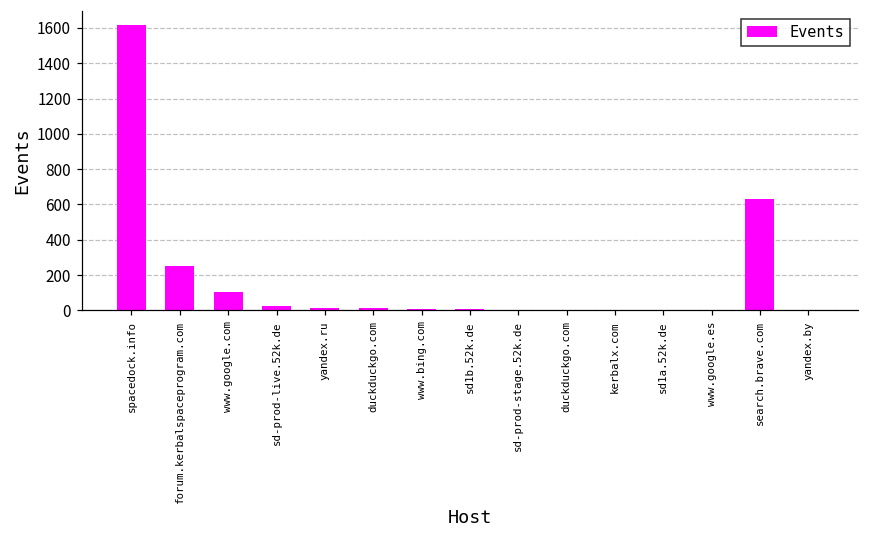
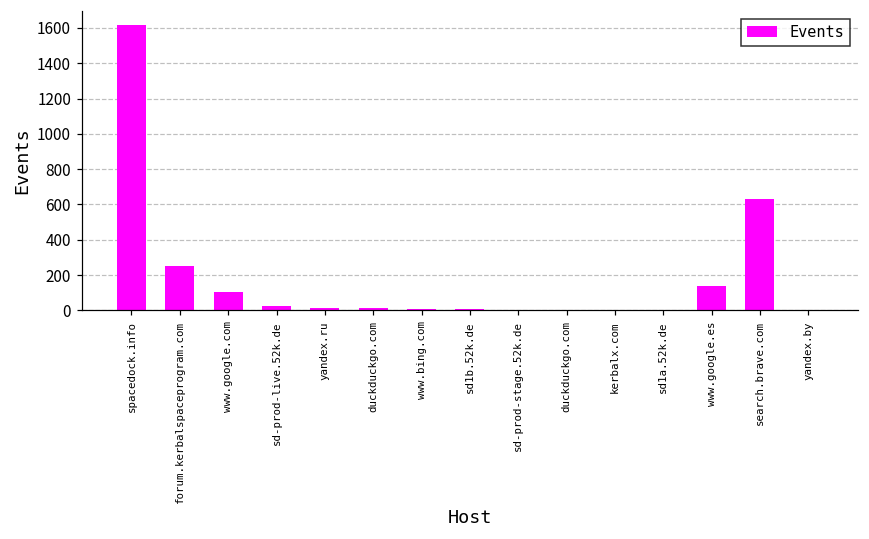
  {
    "spacedock.info": 1620,
    "forum.kerbalspaceprogram.com": 250,
    "www.google.com": 100,
    "sd-prod-live.52k.de": 30,
    "yandex.ru": 20,
-   "www.google.es": 0,
+   "www.google.es": 140,
    "search.brave.com": 630
  }
